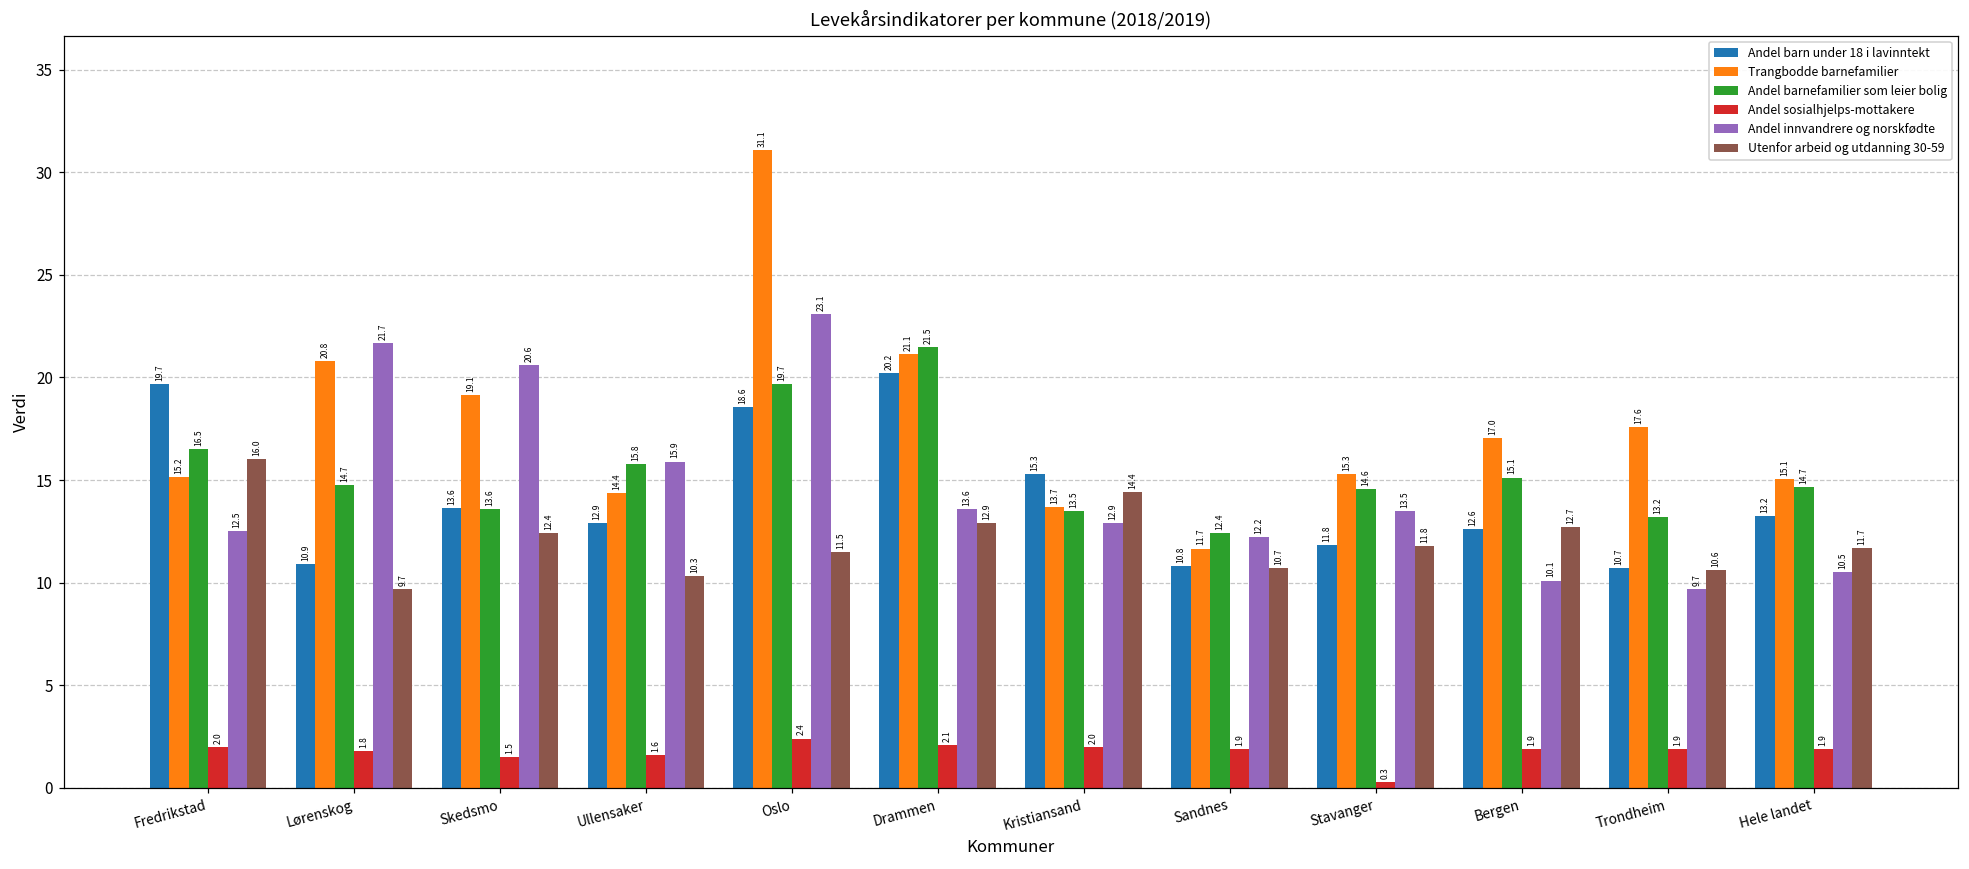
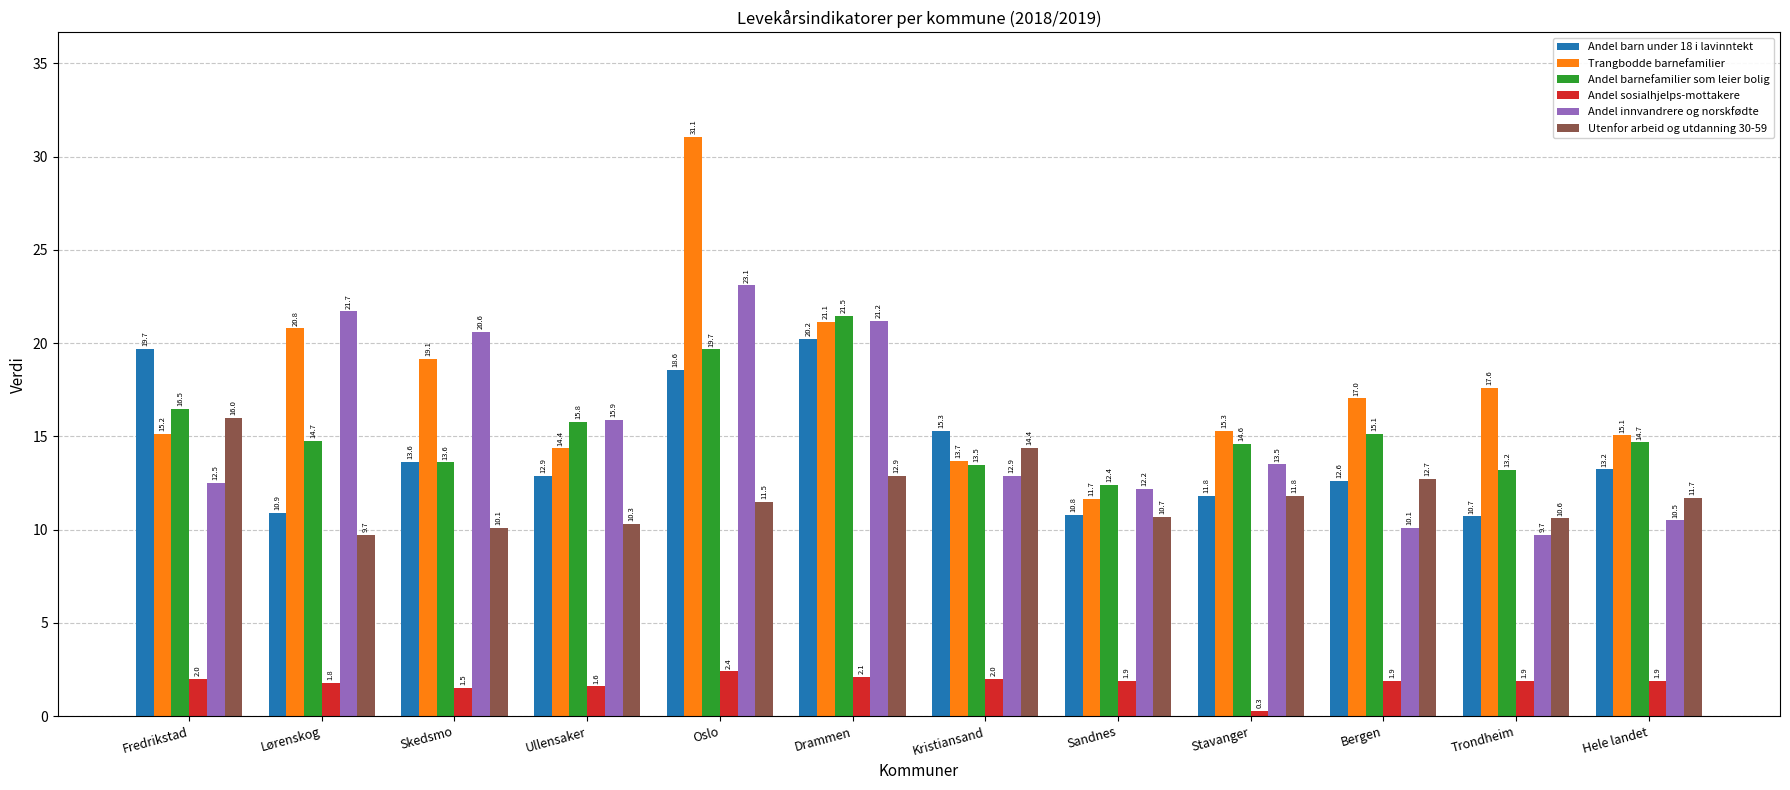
  {
    "Andel barn under 18 i lavinntekt": {
      "Fredrikstad": 19.7,
      "Lørenskog": 10.9,
      "Skedsmo": 13.6,
      "Ullensaker": 12.9,
      "Oslo": 18.6,
      "Drammen": 20.2,
      "Kristiansand": 15.3,
      "Sandnes": 10.8,
      "Stavanger": 11.8,
      "Bergen": 12.6,
      "Trondheim": 10.7,
      "Hele landet": 13.2
    },
    "Trangbodde barnefamilier": {
      "Fredrikstad": 15.2,
      "Lørenskog": 20.8,
      "Skedsmo": 19.1,
      "Ullensaker": 14.4,
      "Oslo": 31.1,
      "Drammen": 21.1,
      "Kristiansand": 13.7,
      "Sandnes": 11.7,
      "Stavanger": 15.3,
      "Bergen": 17.0,
      "Trondheim": 17.6,
      "Hele landet": 15.1
    },
    "Andel barnefamilier som leier bolig": {
      "Fredrikstad": 16.5,
      "Lørenskog": 14.7,
      "Skedsmo": 13.6,
      "Ullensaker": 15.8,
      "Oslo": 19.7,
      "Drammen": 21.5,
      "Kristiansand": 13.5,
      "Sandnes": 12.4,
      "Stavanger": 14.6,
      "Bergen": 15.1,
      "Trondheim": 13.2,
      "Hele landet": 14.7
    },
    "Andel sosialhjelps-mottakere": {
      "Fredrikstad": 2.0,
      "Lørenskog": 1.8,
      "Skedsmo": 1.5,
      "Ullensaker": 1.6,
      "Oslo": 2.4,
      "Drammen": 2.1,
      "Kristiansand": 2.0,
      "Sandnes": 1.9,
      "Stavanger": 0.3,
      "Bergen": 1.9,
      "Trondheim": 1.9,
      "Hele landet": 1.9
    },
    "Andel innvandrere og norskfødte": {
      "Fredrikstad": 12.5,
      "Lørenskog": 21.7,
      "Skedsmo": 20.6,
      "Ullensaker": 15.9,
      "Oslo": 23.1,
-     "Drammen": 13.6,
+     "Drammen": 21.2,
      "Kristiansand": 12.9,
      "Sandnes": 12.2,
      "Stavanger": 13.5,
      "Bergen": 10.1,
      "Trondheim": 9.7,
      "Hele landet": 10.5
    },
    "Utenfor arbeid og utdanning 30-59": {
      "Fredrikstad": 16.0,
      "Lørenskog": 9.7,
-     "Skedsmo": 12.4,
+     "Skedsmo": 10.1,
      "Ullensaker": 10.3,
      "Oslo": 11.5,
      "Drammen": 12.9,
      "Kristiansand": 14.4,
      "Sandnes": 10.7,
      "Stavanger": 11.8,
      "Bergen": 12.7,
      "Trondheim": 10.6,
      "Hele landet": 11.7
    }
  }
